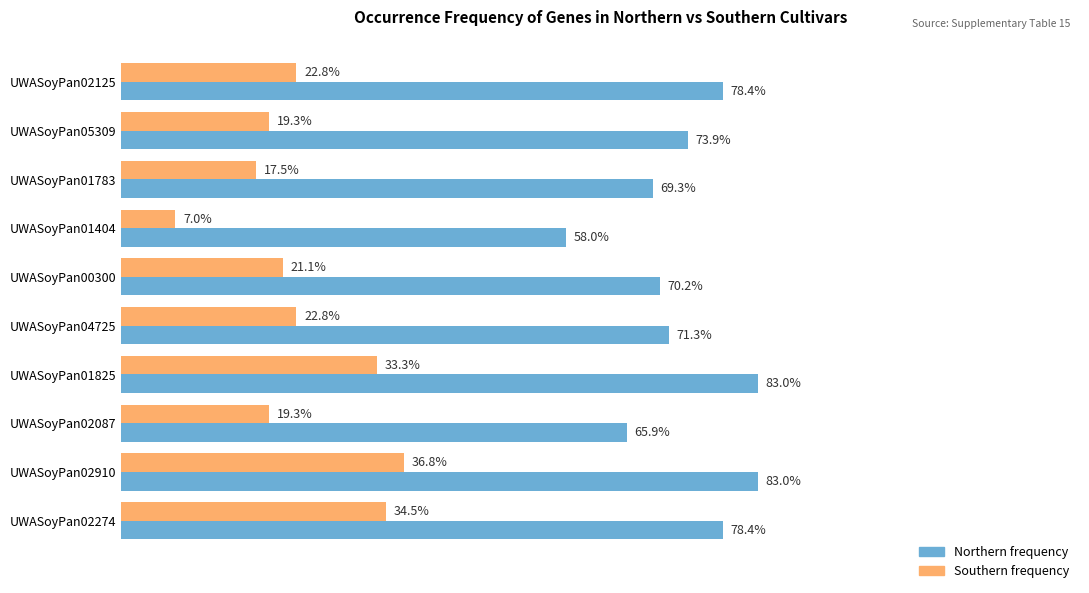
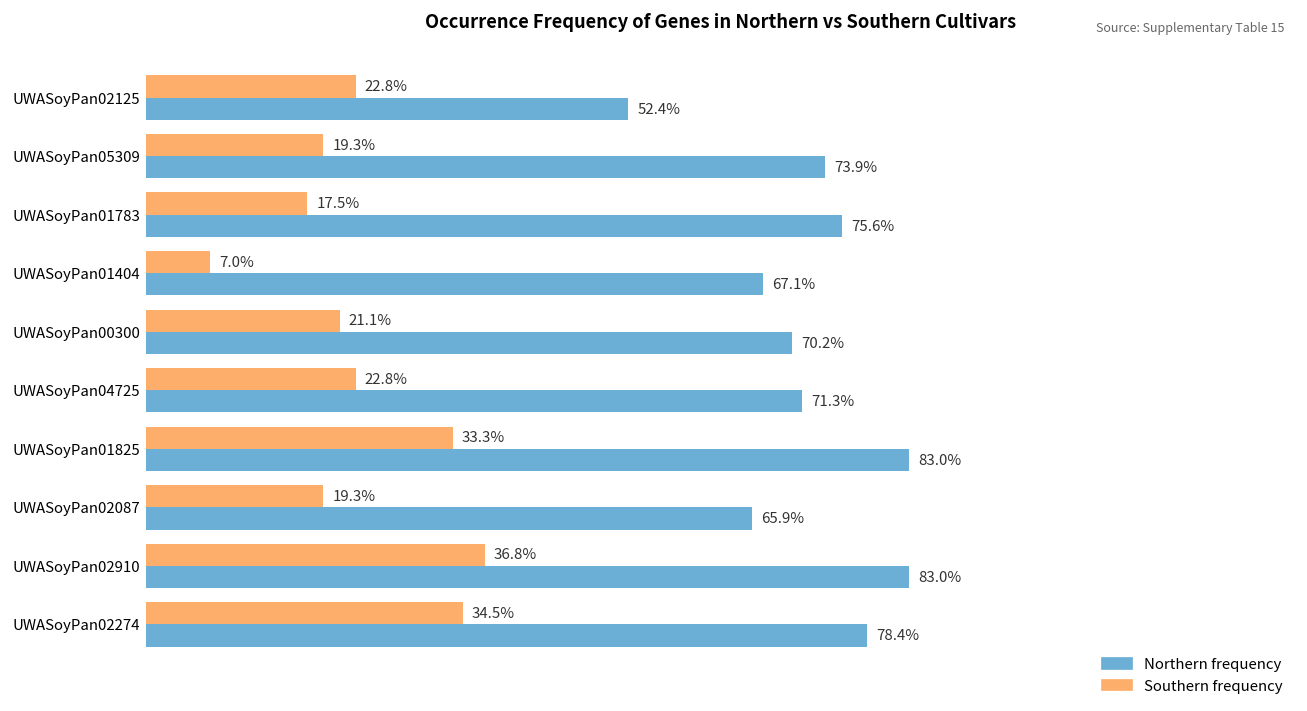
  {
    "Northern frequency": {
-     "UWASoyPan02125": "78.4%",
+     "UWASoyPan02125": "52.4%",
      "UWASoyPan05309": "73.9%",
-     "UWASoyPan01783": "69.3%",
-     "UWASoyPan01404": "58.0%",
+     "UWASoyPan01783": "75.6%",
+     "UWASoyPan01404": "67.1%",
      "UWASoyPan00300": "70.2%",
      "UWASoyPan04725": "71.3%",
      "UWASoyPan01825": "83.0%",
      "UWASoyPan02087": "65.9%",
      "UWASoyPan02910": "83.0%",
      "UWASoyPan02274": "78.4%"
    },
    "Southern frequency": {
      "UWASoyPan02125": "22.8%",
      "UWASoyPan05309": "19.3%",
      "UWASoyPan01783": "17.5%",
      "UWASoyPan01404": "7.0%",
      "UWASoyPan00300": "21.1%",
      "UWASoyPan04725": "22.8%",
      "UWASoyPan01825": "33.3%",
      "UWASoyPan02087": "19.3%",
      "UWASoyPan02910": "36.8%",
      "UWASoyPan02274": "34.5%"
    }
  }
